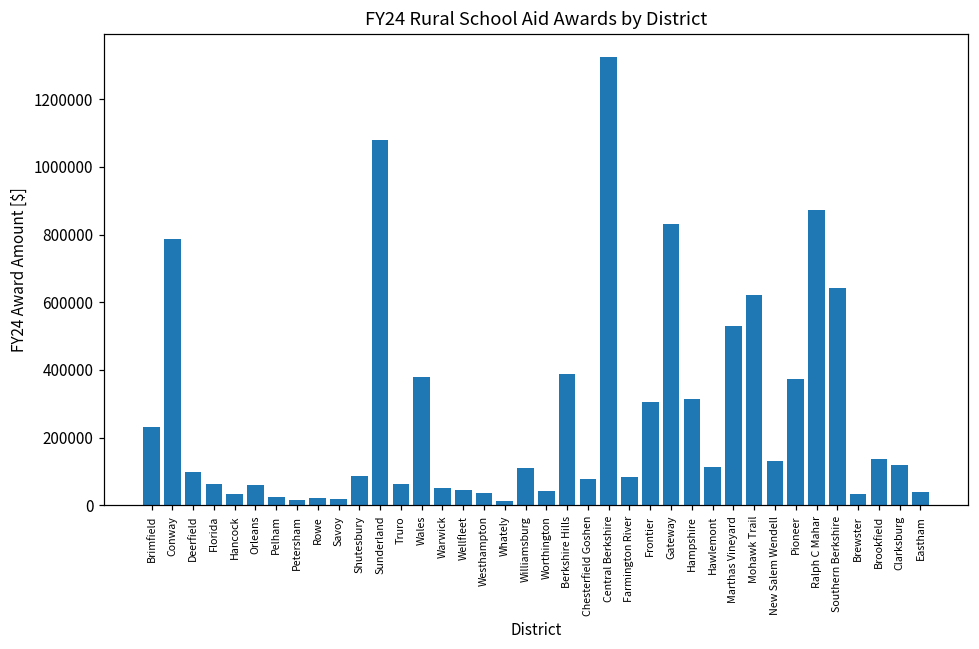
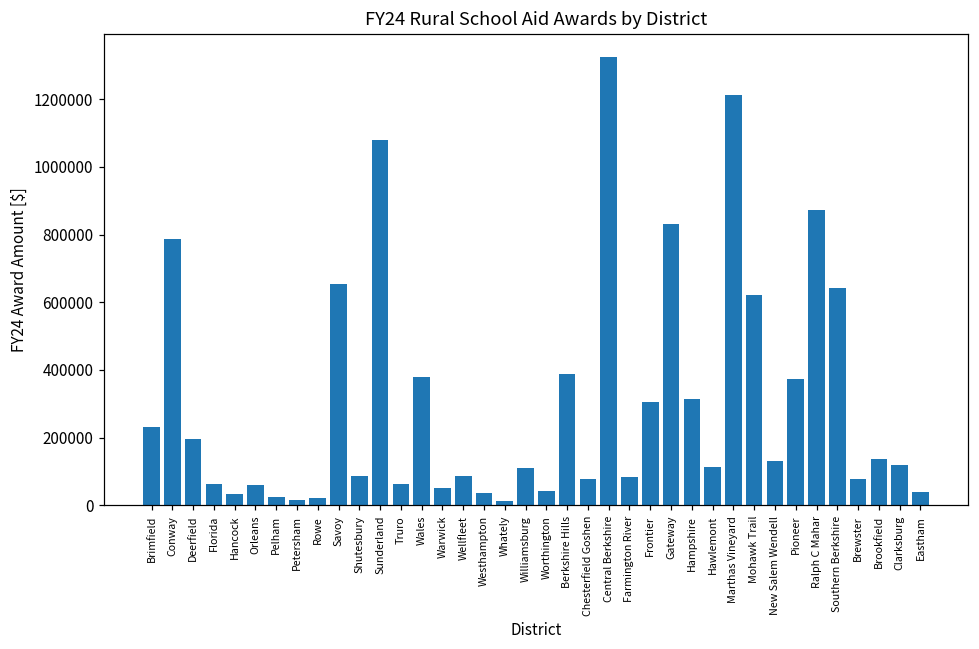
  {
    "Brimfield": 230000,
    "Conway": 790000,
-   "Deerfield": 100000,
+   "Deerfield": 200000,
    "Florida": 60000,
    "Hancock": 30000,
    "Orleans": 60000,
    "Pelham": 20000,
    "Petersham": 20000,
    "Rowe": 20000,
-   "Savoy": 20000,
+   "Savoy": 650000,
    "Shutesbury": 90000,
    "Sunderland": 1080000,
    "Truro": 60000,
    "Wales": 380000,
    "Warwick": 50000,
-   "Wellfleet": 40000,
+   "Wellfleet": 90000,
    "Westhampton": 40000,
    "Whately": 10000,
    "Williamsburg": 110000,
    "Worthington": 40000,
    "Berkshire Hills": 390000,
    "Chesterfield Goshen": 80000,
    "Central Berkshire": 1330000,
    "Farmington River": 80000,
    "Frontier": 310000,
    "Gateway": 830000,
    "Hampshire": 310000,
    "Hawlemont": 110000,
-   "Marthas Vineyard": 530000,
+   "Marthas Vineyard": 1210000,
    "Mohawk Trail": 620000,
    "New Salem Wendell": 130000,
    "Pioneer": 370000,
    "Ralph C Mahar": 870000,
    "Southern Berkshire": 640000,
-   "Brewster": 30000,
+   "Brewster": 80000,
    "Brookfield": 140000,
    "Clarksburg": 120000,
    "Eastham": 40000
  }
